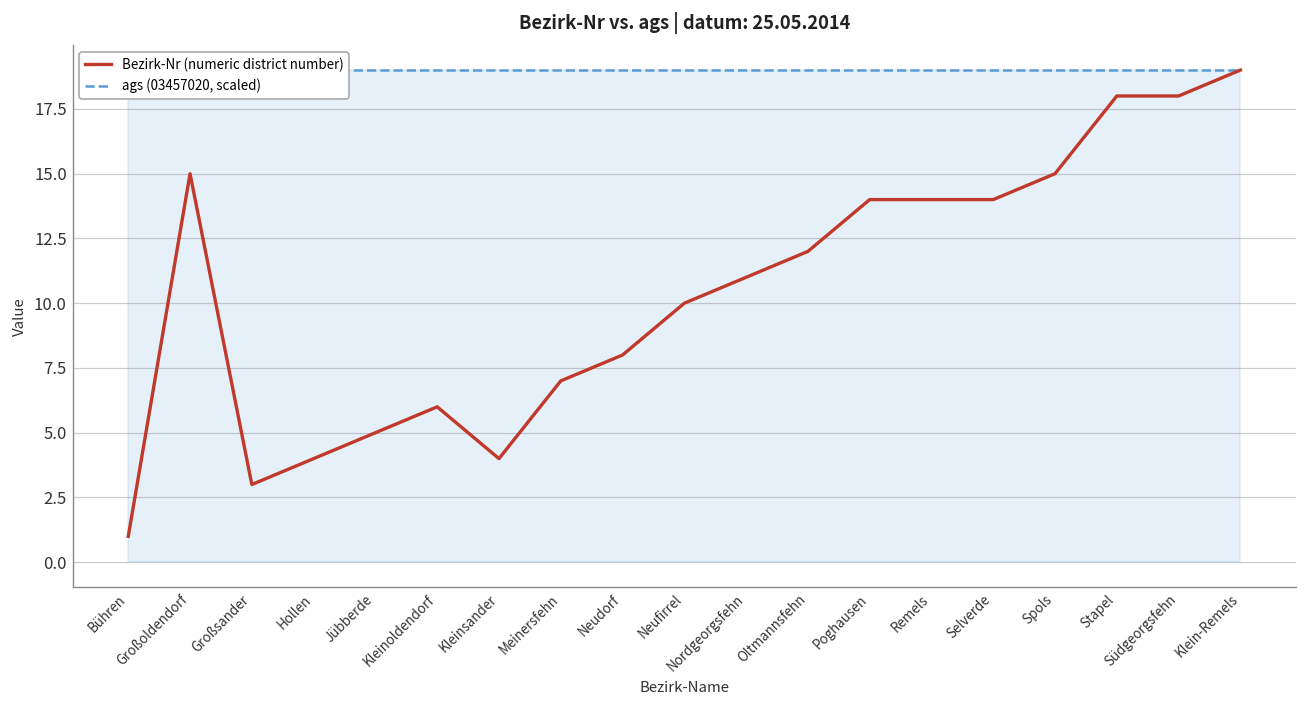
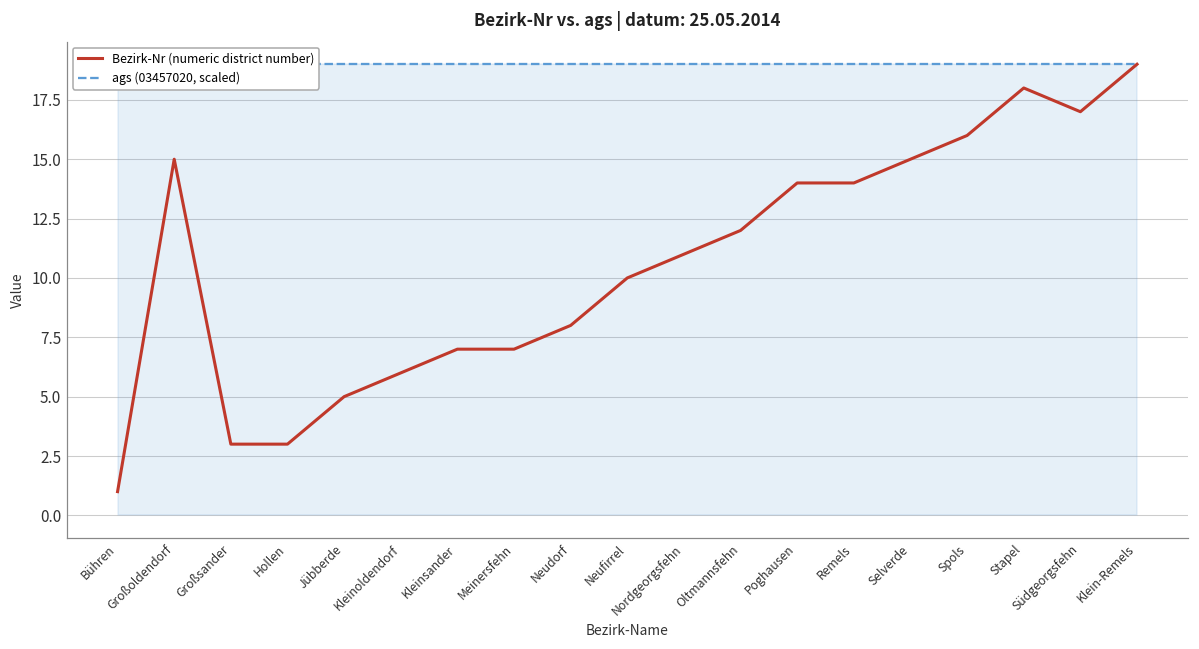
  {
    "Bezirk-Nr (numeric district number)": {
      "Bühren": 1,
      "Großoldendorf": 15,
      "Großsander": 3,
-     "Hollen": 4,
+     "Hollen": 3,
      "Jübberde": 5,
      "Kleinoldendorf": 6,
-     "Kleinsander": 4,
+     "Kleinsander": 7,
      "Meinersfehn": 7,
      "Neudorf": 8,
      "Neufirrel": 10,
      "Nordgeorgsfehn": 11,
      "Oltmannsfehn": 12,
      "Poghausen": 14,
      "Remels": 14,
-     "Selverde": 14,
-     "Spols": 15,
+     "Selverde": 15,
+     "Spols": 16,
      "Stapel": 18,
-     "Südgeorgsfehn": 18
+     "Südgeorgsfehn": 17
    },
    "ags (03457020, scaled)": {
      "Jübberde": 19,
      "Kleinoldendorf": 19,
      "Kleinsander": 19,
      "Meinersfehn": 19,
      "Neudorf": 19,
      "Neufirrel": 19,
      "Nordgeorgsfehn": 19,
      "Oltmannsfehn": 19,
      "Poghausen": 19,
      "Remels": 19,
      "Selverde": 19,
      "Spols": 19,
      "Stapel": 19,
      "Südgeorgsfehn": 19
    }
  }
